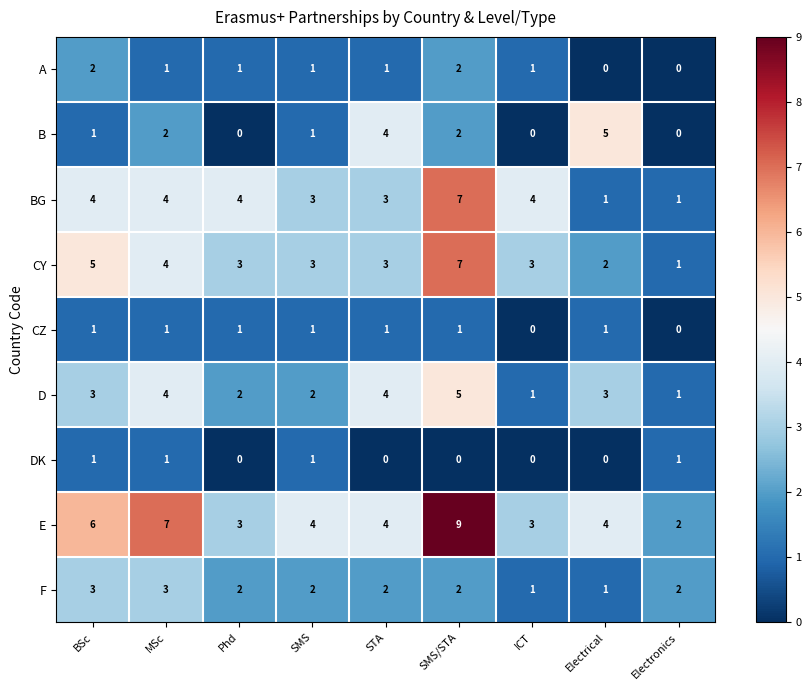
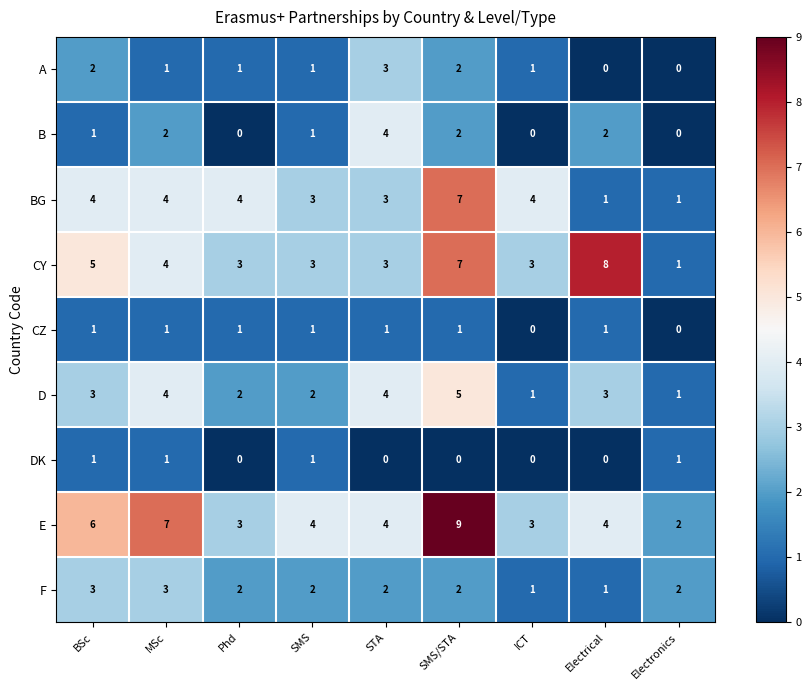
  {
    "A": {
      "BSc": 2,
      "MSc": 1,
      "Phd": 1,
      "SMS": 1,
-     "STA": 1,
+     "STA": 3,
      "SMS/STA": 2,
      "ICT": 1,
      "Electrical": 0,
      "Electronics": 0
    },
    "B": {
      "BSc": 1,
      "MSc": 2,
      "Phd": 0,
      "SMS": 1,
      "STA": 4,
      "SMS/STA": 2,
      "ICT": 0,
-     "Electrical": 5,
+     "Electrical": 2,
      "Electronics": 0
    },
    "BG": {
      "BSc": 4,
      "MSc": 4,
      "Phd": 4,
      "SMS": 3,
      "STA": 3,
      "SMS/STA": 7,
      "ICT": 4,
      "Electrical": 1,
      "Electronics": 1
    },
    "CY": {
      "BSc": 5,
      "MSc": 4,
      "Phd": 3,
      "SMS": 3,
      "STA": 3,
      "SMS/STA": 7,
      "ICT": 3,
-     "Electrical": 2,
+     "Electrical": 8,
      "Electronics": 1
    },
    "CZ": {
      "BSc": 1,
      "MSc": 1,
      "Phd": 1,
      "SMS": 1,
      "STA": 1,
      "SMS/STA": 1,
      "ICT": 0,
      "Electrical": 1,
      "Electronics": 0
    },
    "D": {
      "BSc": 3,
      "MSc": 4,
      "Phd": 2,
      "SMS": 2,
      "STA": 4,
      "SMS/STA": 5,
      "ICT": 1,
      "Electrical": 3,
      "Electronics": 1
    },
    "DK": {
      "BSc": 1,
      "MSc": 1,
      "Phd": 0,
      "SMS": 1,
      "STA": 0,
      "SMS/STA": 0,
      "ICT": 0,
      "Electrical": 0,
      "Electronics": 1
    },
    "E": {
      "BSc": 6,
      "MSc": 7,
      "Phd": 3,
      "SMS": 4,
      "STA": 4,
      "SMS/STA": 9,
      "ICT": 3,
      "Electrical": 4,
      "Electronics": 2
    },
    "F": {
      "BSc": 3,
      "MSc": 3,
      "Phd": 2,
      "SMS": 2,
      "STA": 2,
      "SMS/STA": 2,
      "ICT": 1,
      "Electrical": 1,
      "Electronics": 2
    }
  }
